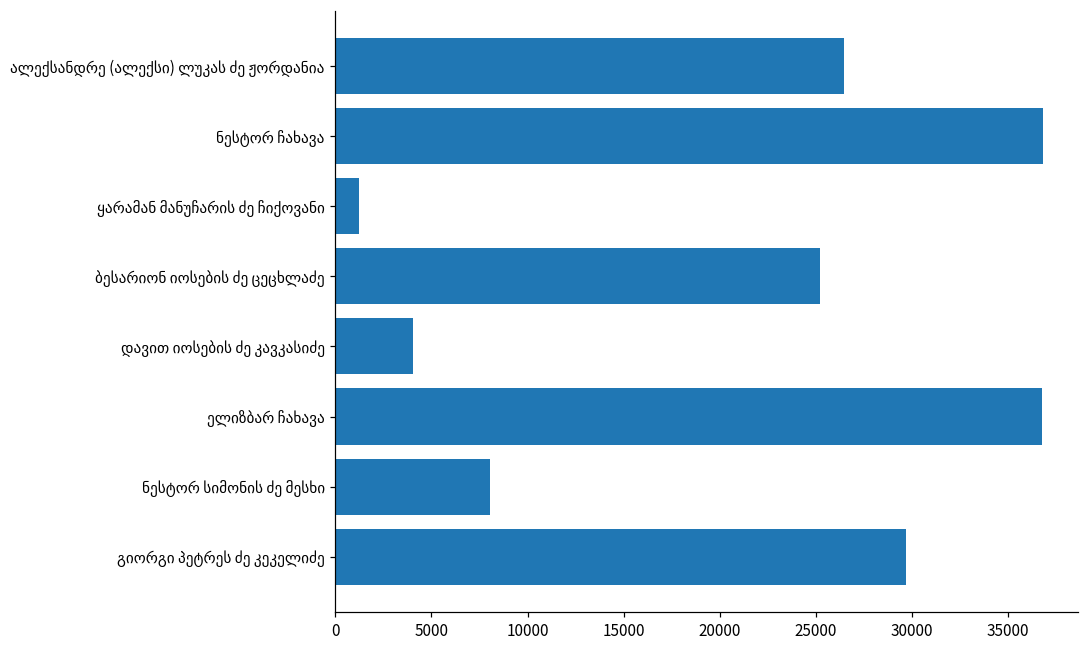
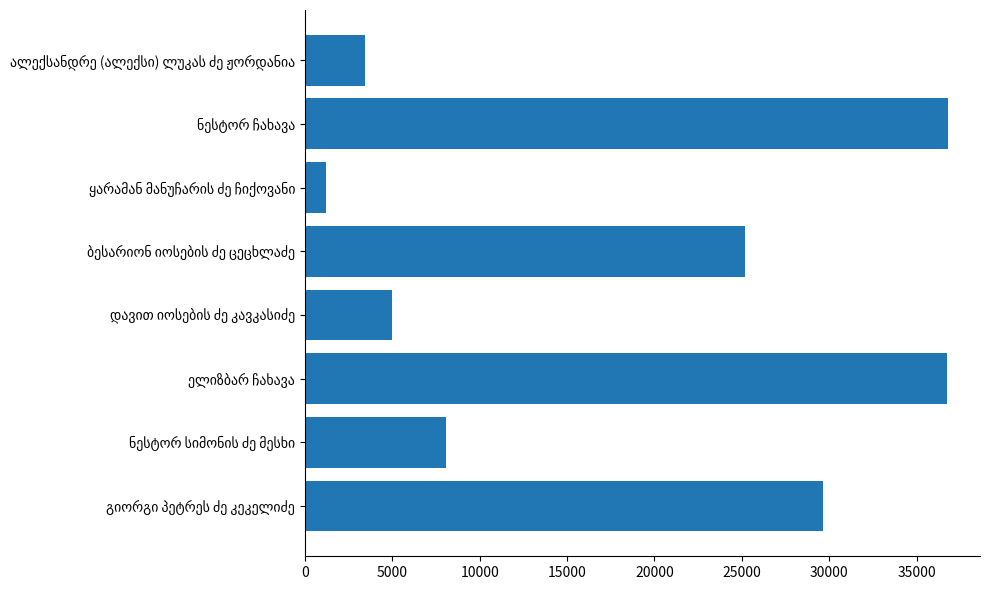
  {
-   "ალექსანდრე (ალექსი) ლუკას ძე ჟორდანია": 26500,
+   "ალექსანდრე (ალექსი) ლუკას ძე ჟორდანია": 3500,
    "ნესტორ ჩახავა": 36800,
    "ყარამან მანუჩარის ძე ჩიქოვანი": 1200,
    "ბესარიონ იოსების ძე ცეცხლაძე": 25200,
-   "დავით იოსების ძე კავკასიძე": 4100,
+   "დავით იოსების ძე კავკასიძე": 5000,
    "ელიზბარ ჩახავა": 36700,
    "ნესტორ სიმონის ძე მესხი": 8100,
    "გიორგი პეტრეს ძე კეკელიძე": 29700
  }
